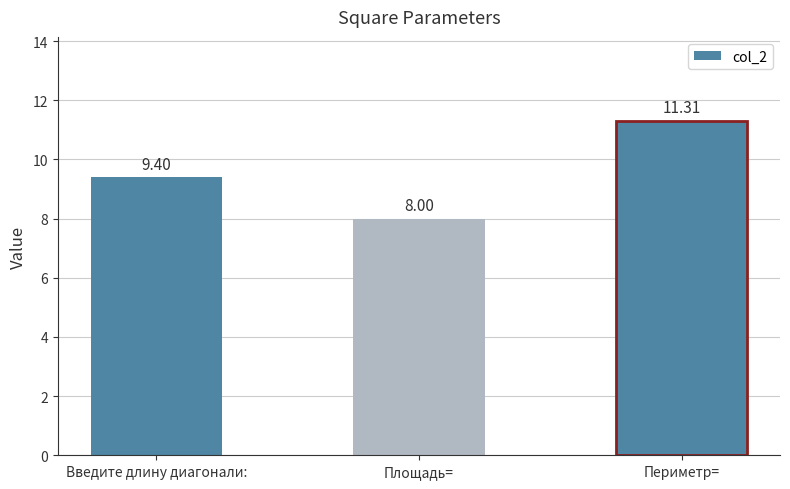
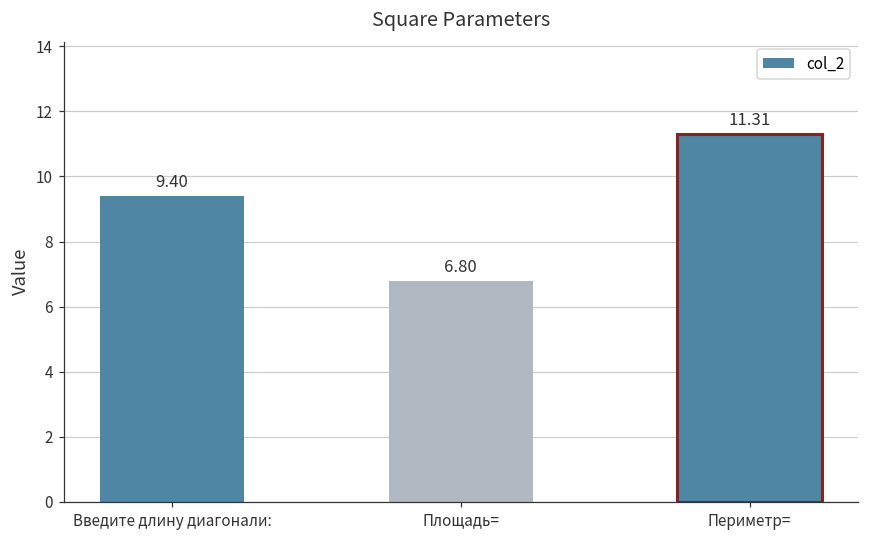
  {
    "Введите длину диагонали:": 9.40,
-   "Площадь=": 8.00,
+   "Площадь=": 6.80,
    "Периметр=": 11.31
  }
